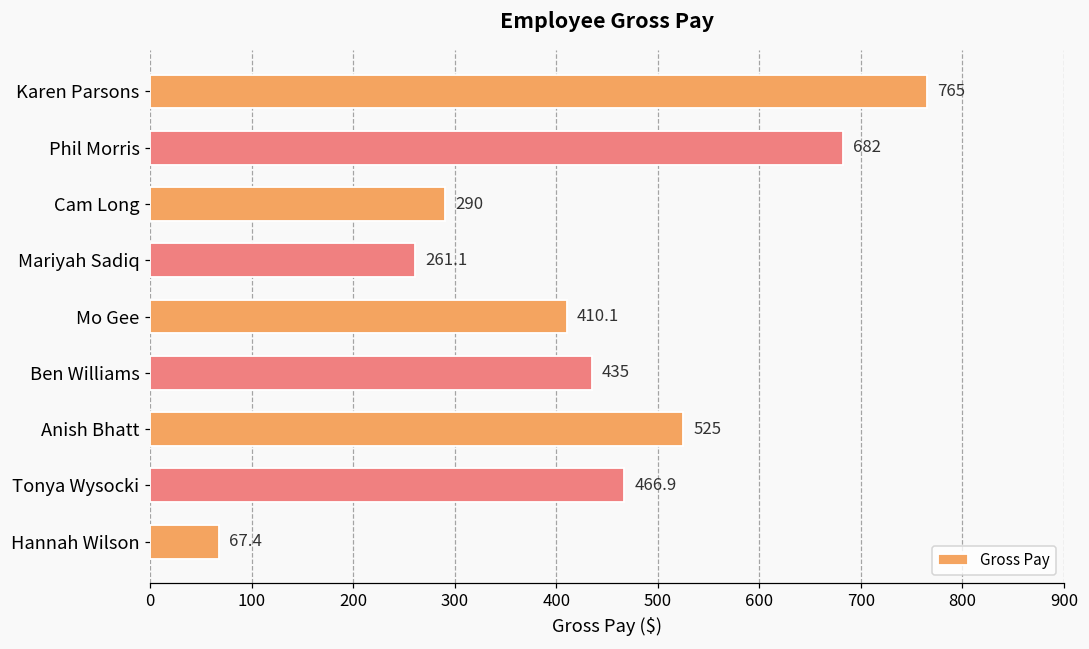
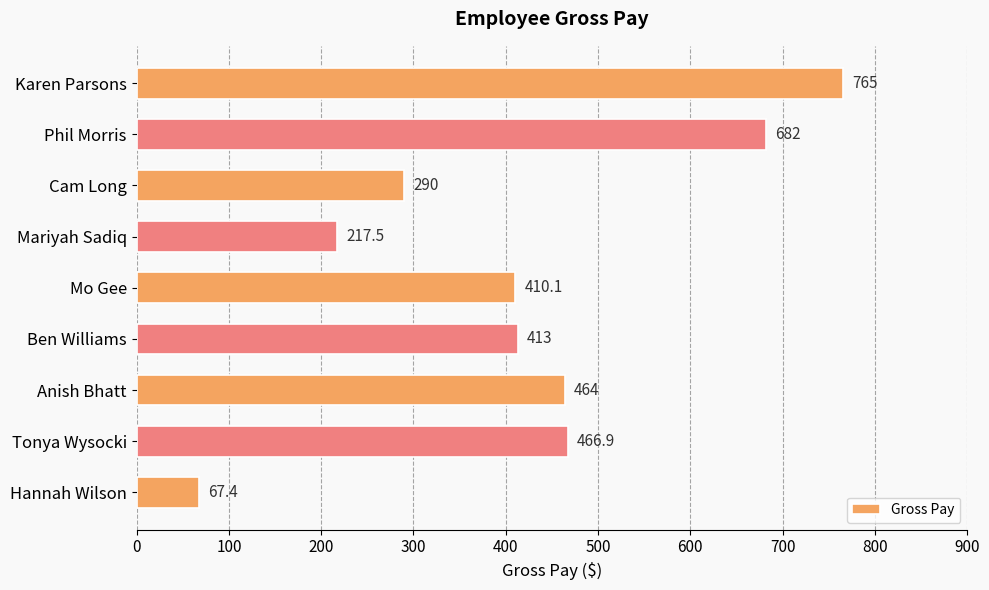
  {
    "Karen Parsons": 765,
    "Phil Morris": 682,
    "Cam Long": 290,
-   "Mariyah Sadiq": 261.1,
+   "Mariyah Sadiq": 217.5,
    "Mo Gee": 410.1,
-   "Ben Williams": 435,
-   "Anish Bhatt": 525,
+   "Ben Williams": 413,
+   "Anish Bhatt": 464,
    "Tonya Wysocki": 466.9,
    "Hannah Wilson": 67.4
  }
